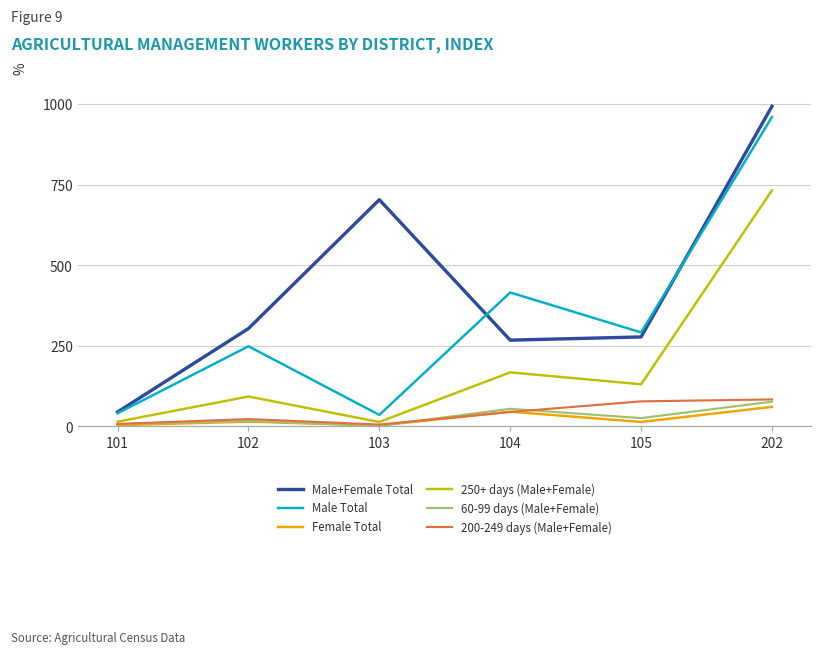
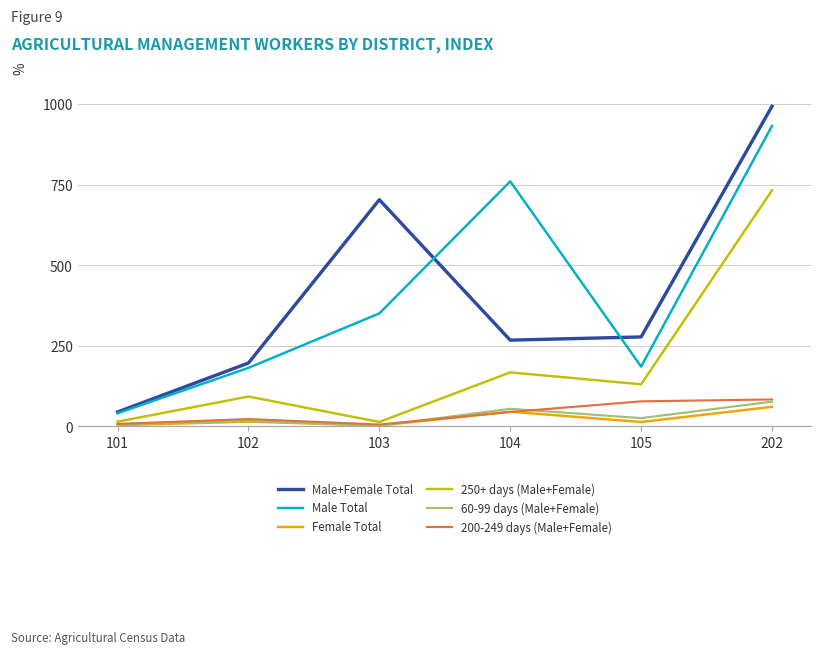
  {
    "Male+Female Total": {
-     "102": 300,
+     "102": 200,
      "103": 700,
      "104": 270,
      "105": 280,
      "202": 990
    },
    "Male Total": {
-     "102": 250,
-     "103": 40,
-     "104": 420,
-     "105": 290,
-     "202": 960
+     "102": 180,
+     "103": 350,
+     "104": 760,
+     "105": 190,
+     "202": 930
    },
    "60-99 days (Male+Female)": {
      "104": 60,
      "105": 30
    },
    "200-249 days (Male+Female)": {
      "105": 80
    }
  }
